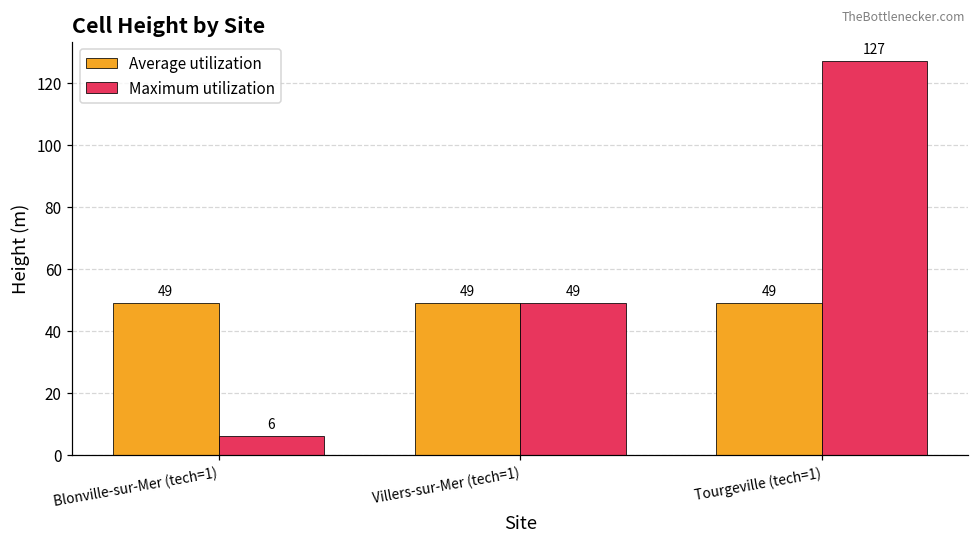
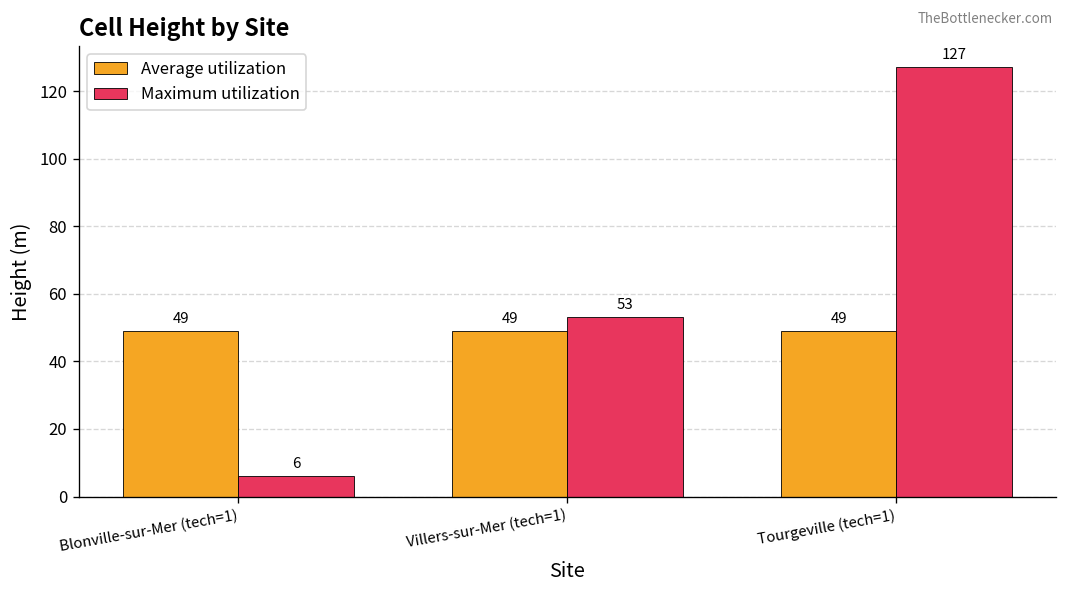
  {
    "Average utilization": {
      "Blonville-sur-Mer (tech=1)": 49,
      "Villers-sur-Mer (tech=1)": 49,
      "Tourgeville (tech=1)": 49
    },
    "Maximum utilization": {
      "Blonville-sur-Mer (tech=1)": 6,
-     "Villers-sur-Mer (tech=1)": 49,
+     "Villers-sur-Mer (tech=1)": 53,
      "Tourgeville (tech=1)": 127
    }
  }
